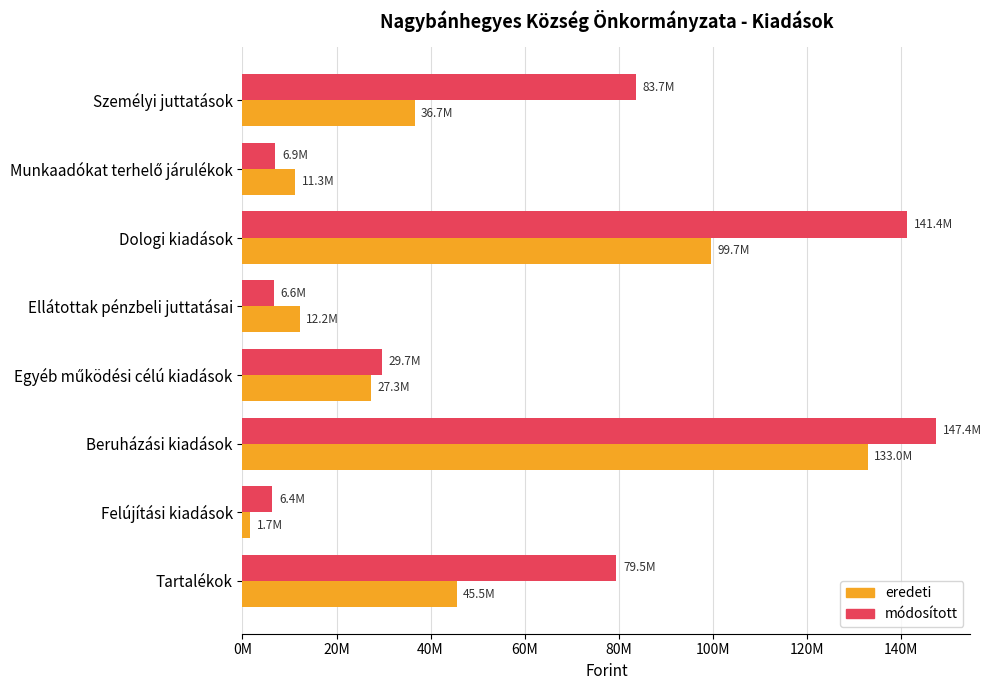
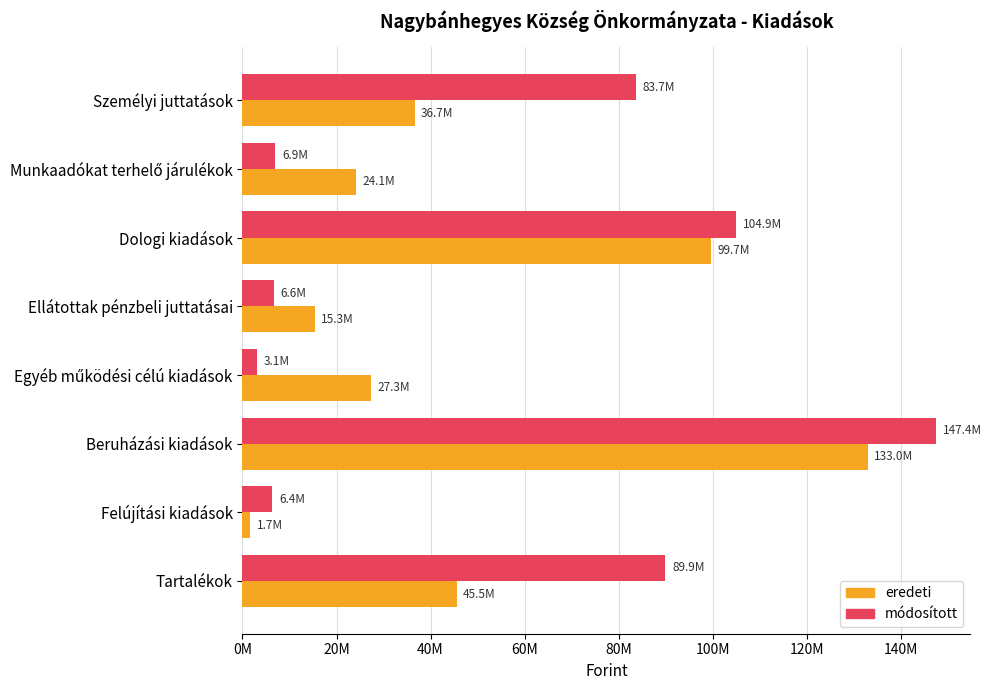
  {
    "eredeti": {
      "Személyi juttatások": "36.7M",
-     "Munkaadókat terhelő járulékok": "11.3M",
+     "Munkaadókat terhelő járulékok": "24.1M",
      "Dologi kiadások": "99.7M",
-     "Ellátottak pénzbeli juttatásai": "12.2M",
+     "Ellátottak pénzbeli juttatásai": "15.3M",
      "Egyéb működési célú kiadások": "27.3M",
      "Beruházási kiadások": "133.0M",
      "Felújítási kiadások": "1.7M",
      "Tartalékok": "45.5M"
    },
    "módosított": {
      "Személyi juttatások": "83.7M",
      "Munkaadókat terhelő járulékok": "6.9M",
-     "Dologi kiadások": "141.4M",
+     "Dologi kiadások": "104.9M",
      "Ellátottak pénzbeli juttatásai": "6.6M",
-     "Egyéb működési célú kiadások": "29.7M",
+     "Egyéb működési célú kiadások": "3.1M",
      "Beruházási kiadások": "147.4M",
      "Felújítási kiadások": "6.4M",
-     "Tartalékok": "79.5M"
+     "Tartalékok": "89.9M"
    }
  }
